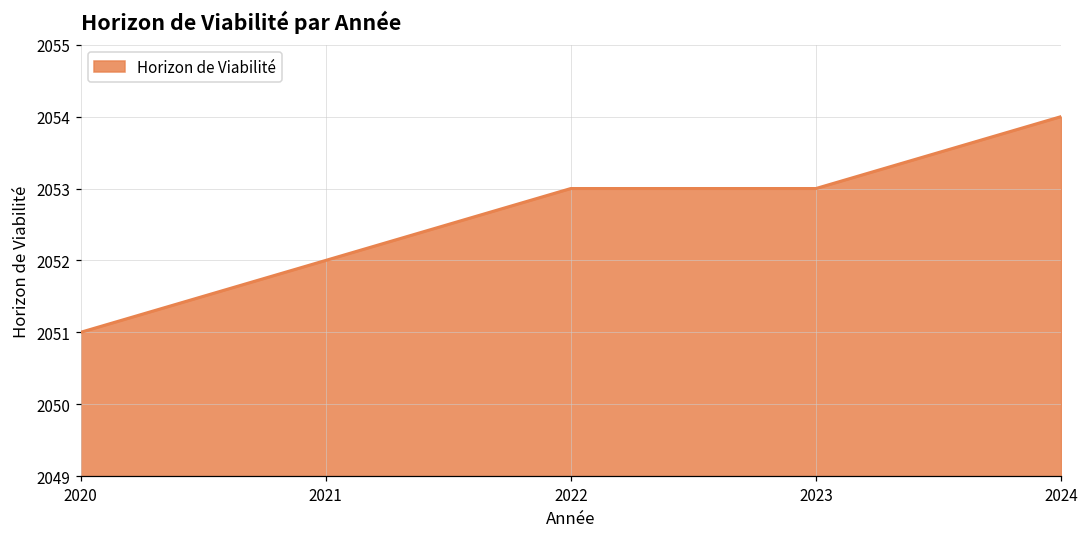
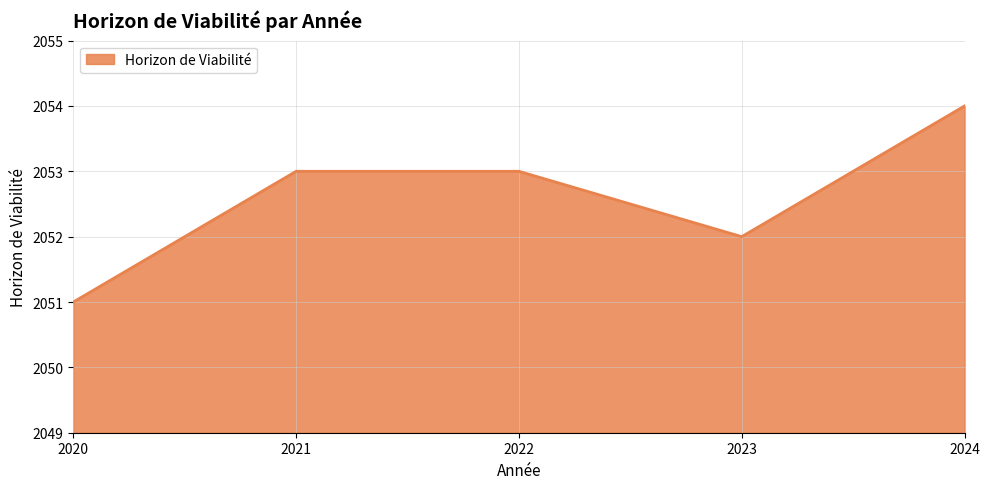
  {
    "2020": 2051,
-   "2021": 2052,
+   "2021": 2053,
    "2022": 2053,
-   "2023": 2053,
+   "2023": 2052,
    "2024": 2054
  }
